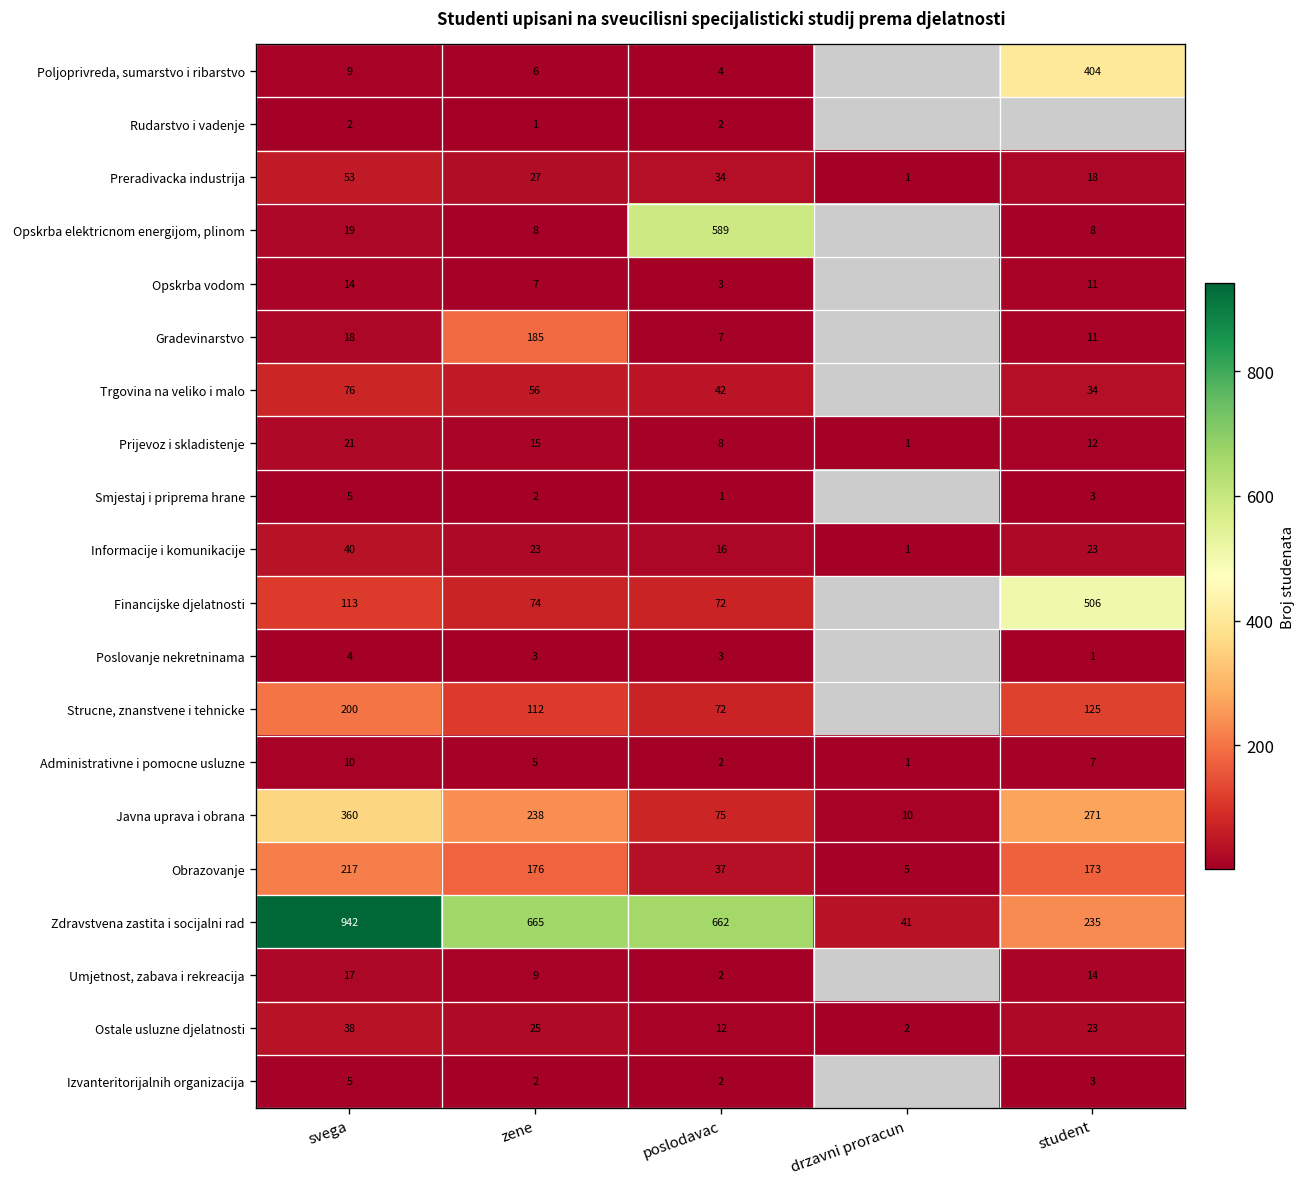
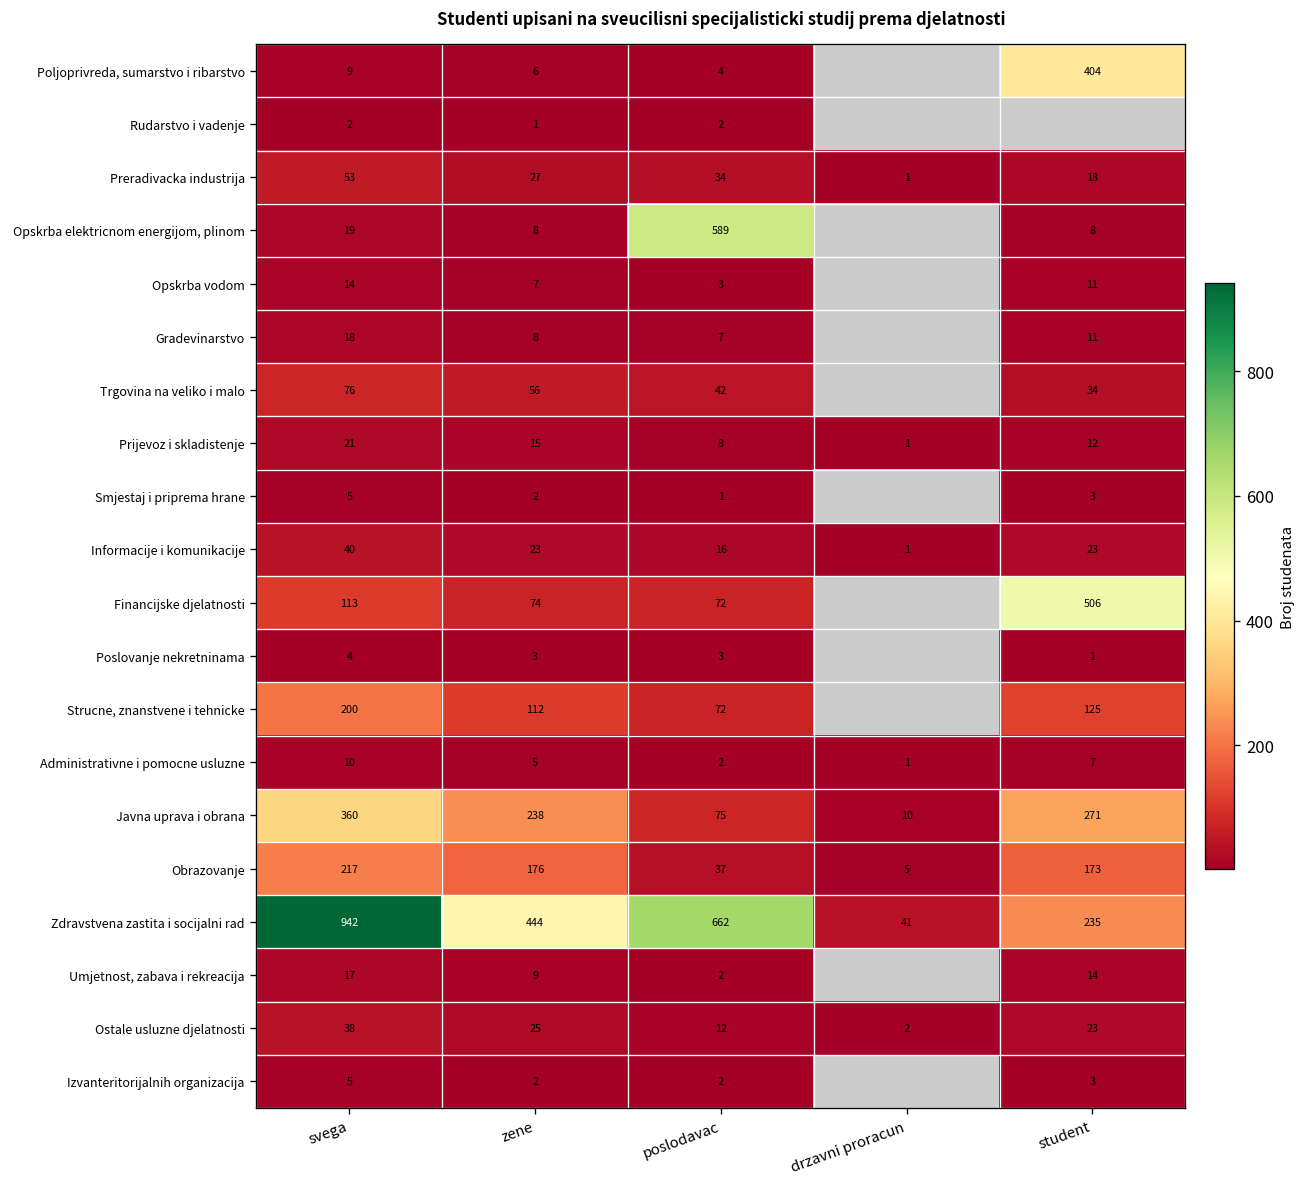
  {
    "Poljoprivreda, sumarstvo i ribarstvo": {
      "svega": 9,
      "zene": 6,
      "poslodavac": 4,
      "student": 404
    },
    "Rudarstvo i vadenje": {
      "svega": 2,
      "zene": 1,
      "poslodavac": 2
    },
    "Preradivacka industrija": {
      "svega": 53,
      "zene": 27,
      "poslodavac": 34,
      "drzavni proracun": 1,
      "student": 18
    },
    "Opskrba elektricnom energijom, plinom": {
      "svega": 19,
      "zene": 8,
      "poslodavac": 589,
      "student": 8
    },
    "Opskrba vodom": {
      "svega": 14,
      "zene": 7,
      "poslodavac": 3,
      "student": 11
    },
    "Gradevinarstvo": {
      "svega": 18,
-     "zene": 185,
+     "zene": 8,
      "poslodavac": 7,
      "student": 11
    },
    "Trgovina na veliko i malo": {
      "svega": 76,
      "zene": 56,
      "poslodavac": 42,
      "student": 34
    },
    "Prijevoz i skladistenje": {
      "svega": 21,
      "zene": 15,
      "poslodavac": 8,
      "drzavni proracun": 1,
      "student": 12
    },
    "Smjestaj i priprema hrane": {
      "svega": 5,
      "zene": 2,
      "poslodavac": 1,
      "student": 3
    },
    "Informacije i komunikacije": {
      "svega": 40,
      "zene": 23,
      "poslodavac": 16,
      "drzavni proracun": 1,
      "student": 23
    },
    "Financijske djelatnosti": {
      "svega": 113,
      "zene": 74,
      "poslodavac": 72,
      "student": 506
    },
    "Poslovanje nekretninama": {
      "svega": 4,
      "zene": 3,
      "poslodavac": 3,
      "student": 1
    },
    "Strucne, znanstvene i tehnicke": {
      "svega": 200,
      "zene": 112,
      "poslodavac": 72,
      "student": 125
    },
    "Administrativne i pomocne usluzne": {
      "svega": 10,
      "zene": 5,
      "poslodavac": 2,
      "drzavni proracun": 1,
      "student": 7
    },
    "Javna uprava i obrana": {
      "svega": 360,
      "zene": 238,
      "poslodavac": 75,
      "drzavni proracun": 10,
      "student": 271
    },
    "Obrazovanje": {
      "svega": 217,
      "zene": 176,
      "poslodavac": 37,
      "drzavni proracun": 5,
      "student": 173
    },
    "Zdravstvena zastita i socijalni rad": {
      "svega": 942,
-     "zene": 665,
+     "zene": 444,
      "poslodavac": 662,
      "drzavni proracun": 41,
      "student": 235
    },
    "Umjetnost, zabava i rekreacija": {
      "svega": 17,
      "zene": 9,
      "poslodavac": 2,
      "student": 14
    },
    "Ostale usluzne djelatnosti": {
      "svega": 38,
      "zene": 25,
      "poslodavac": 12,
      "drzavni proracun": 2,
      "student": 23
    },
    "Izvanteritorijalnih organizacija": {
      "svega": 5,
      "zene": 2,
      "poslodavac": 2,
      "student": 3
    }
  }
